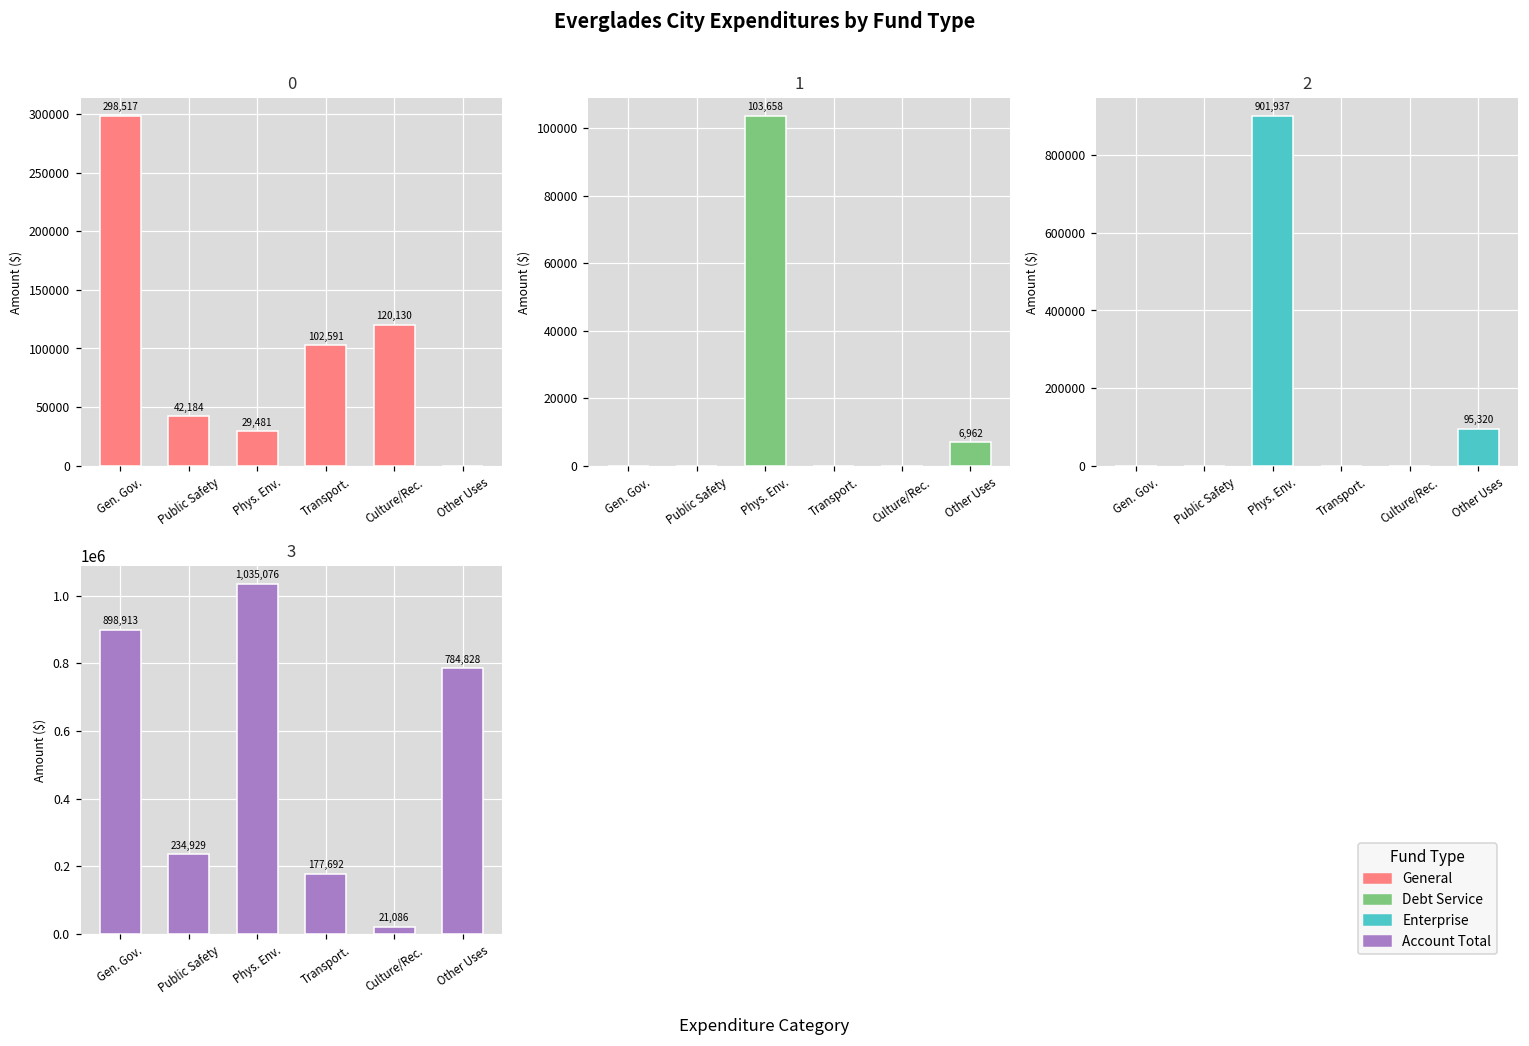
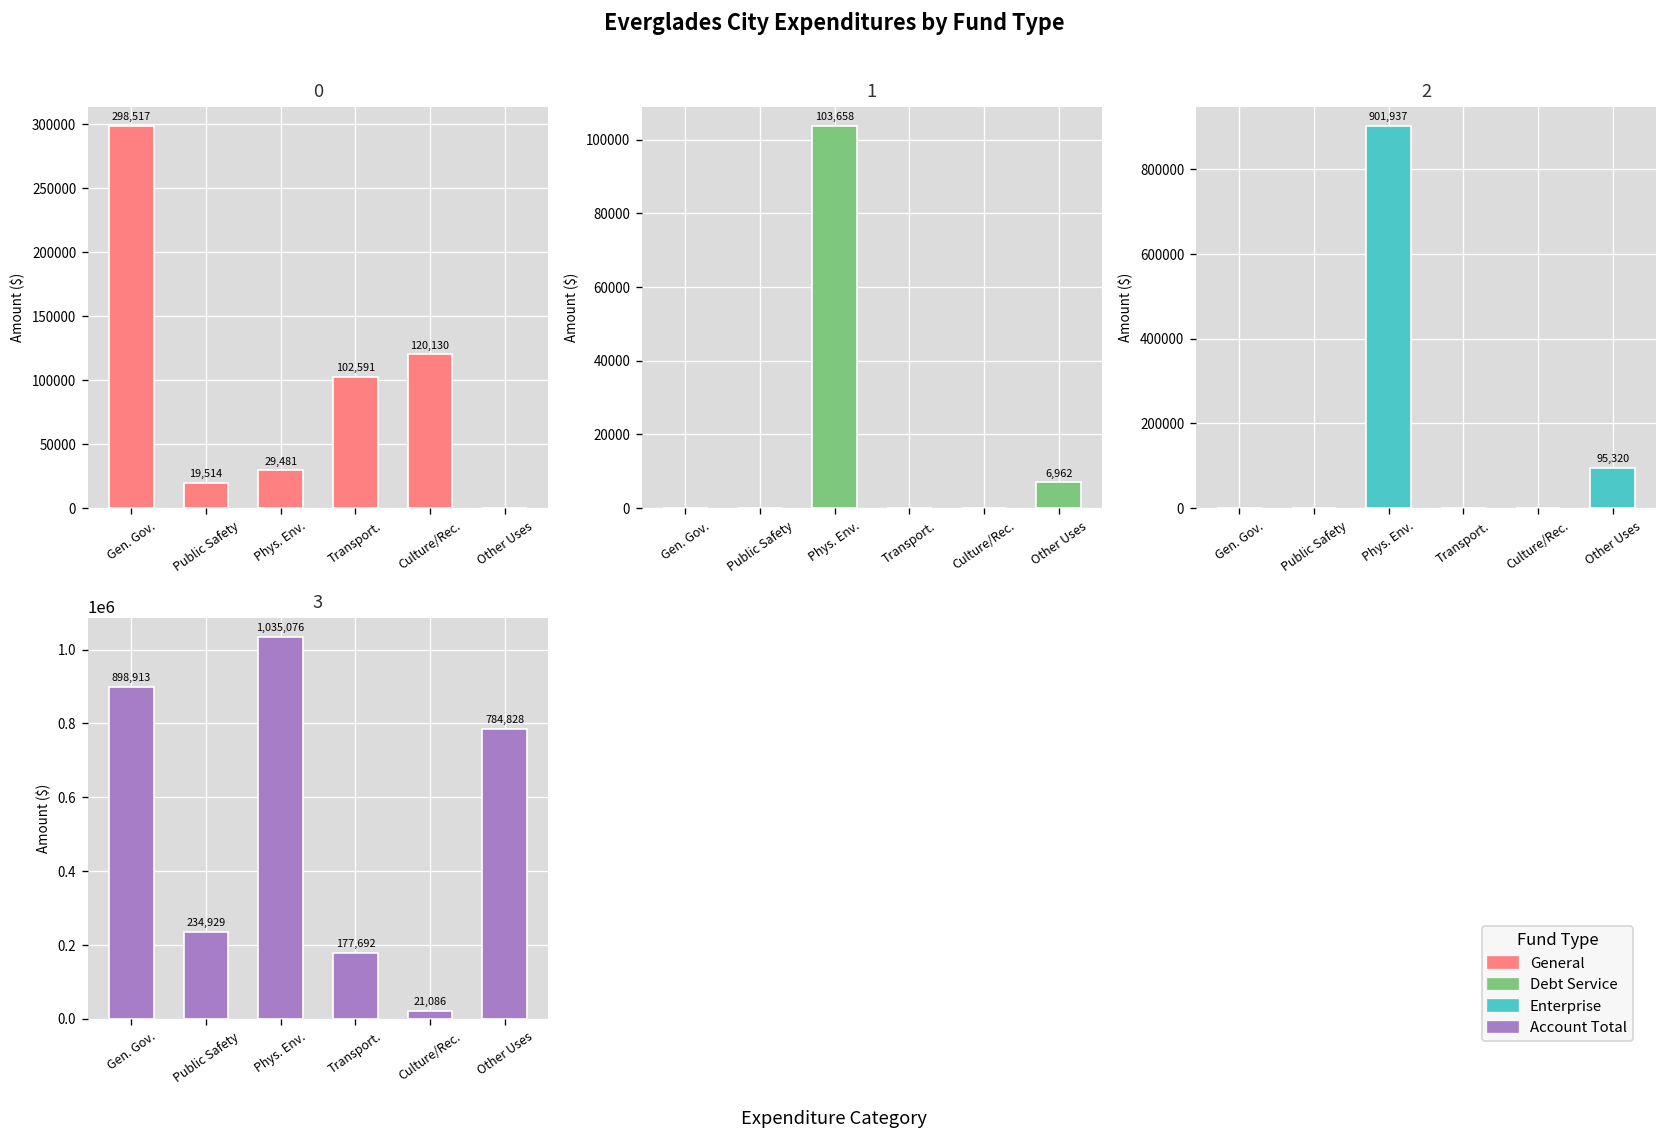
  {
    "0": {
      "Gen. Gov.": "298,517",
-     "Public Safety": "42,184",
+     "Public Safety": "19,514",
      "Phys. Env.": "29,481",
      "Transport.": "102,591",
      "Culture/Rec.": "120,130"
    },
    "1": {
      "Phys. Env.": "103,658",
      "Other Uses": "6,962"
    },
    "2": {
      "Phys. Env.": "901,937",
      "Other Uses": "95,320"
    },
    "3": {
      "Gen. Gov.": "898,913",
      "Public Safety": "234,929",
      "Phys. Env.": "1,035,076",
      "Transport.": "177,692",
      "Culture/Rec.": "21,086",
      "Other Uses": "784,828"
    }
  }
